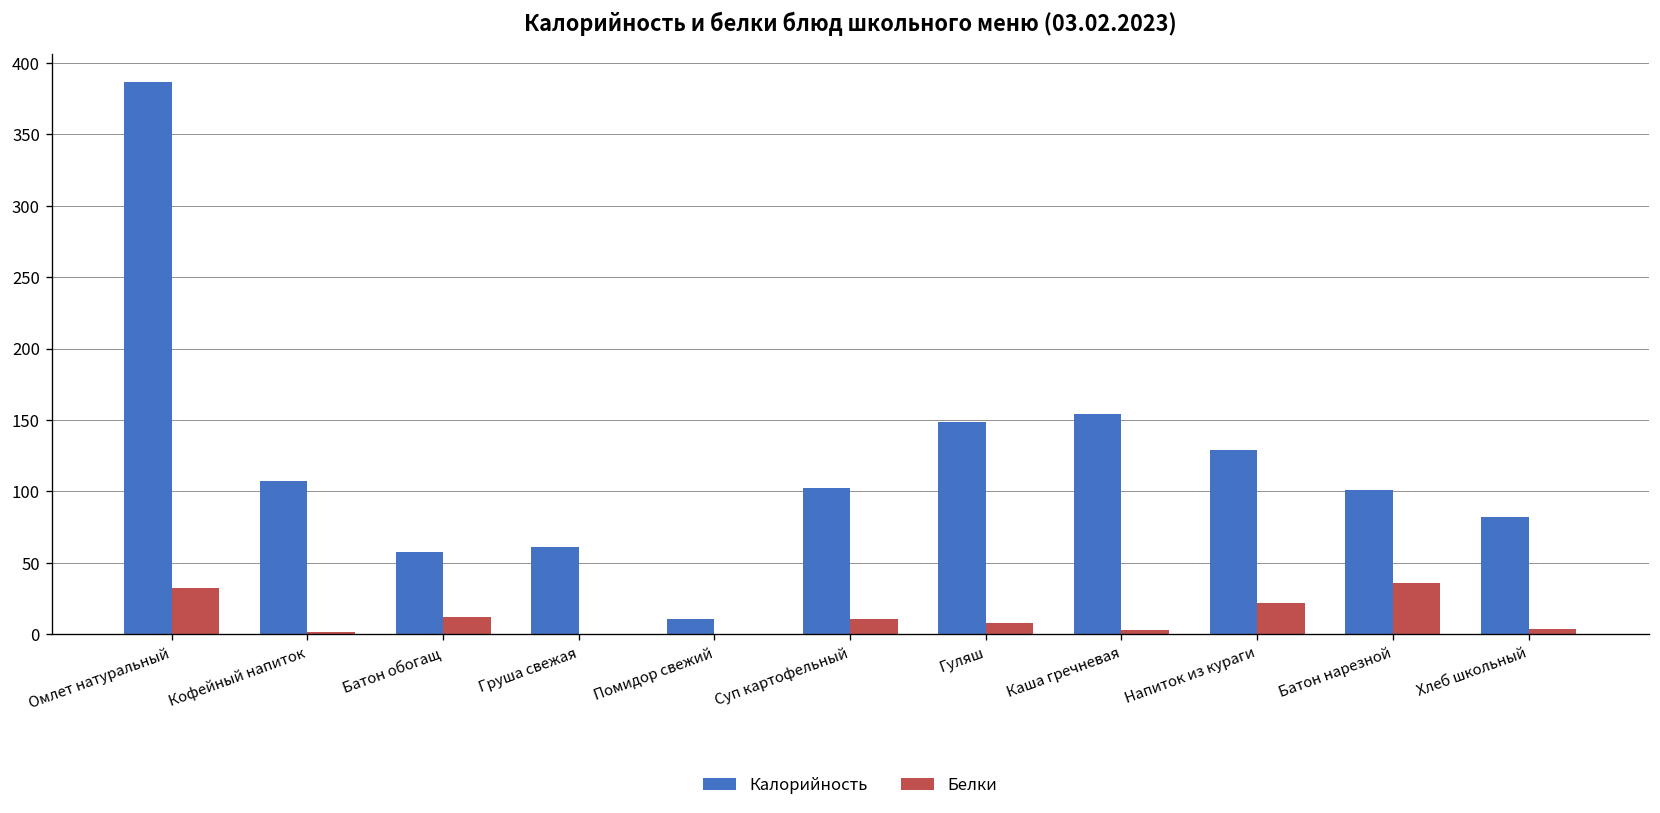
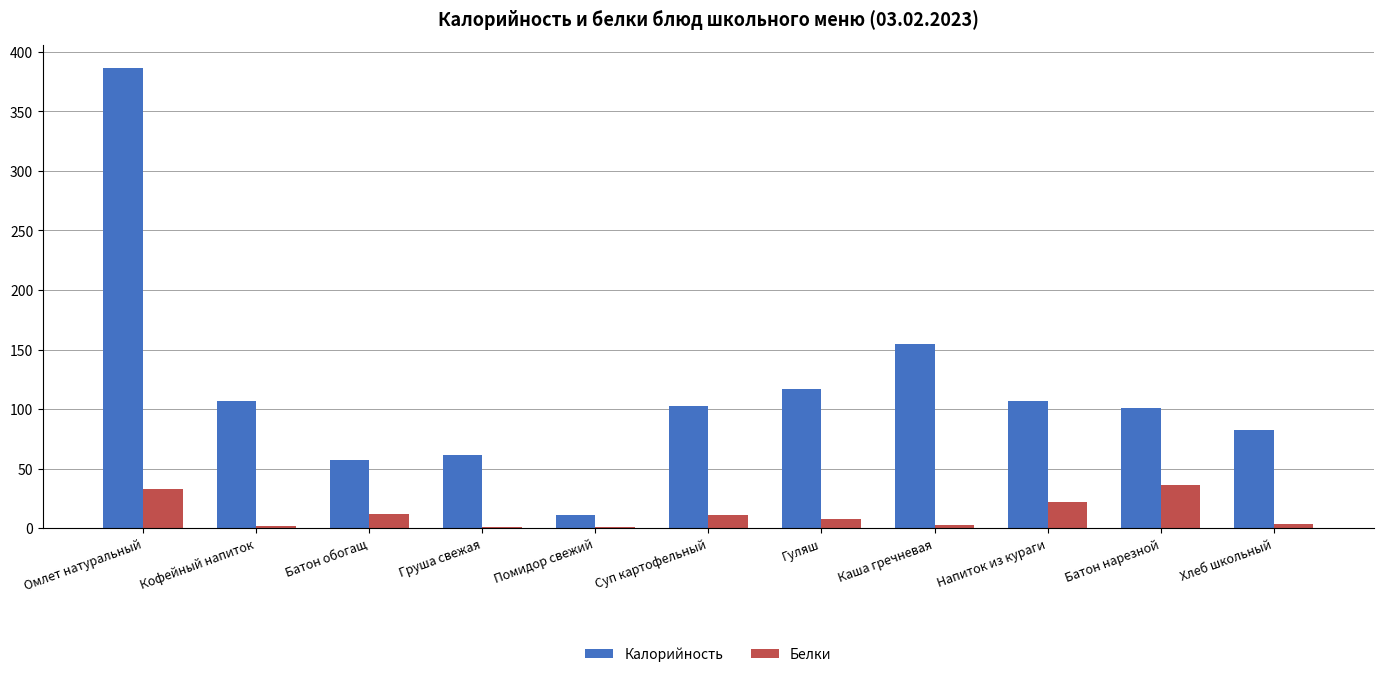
  {
    "Калорийность": {
      "Омлет натуральный": 387,
      "Кофейный напиток": 107,
      "Батон обогащ": 58,
      "Груша свежая": 61,
      "Помидор свежий": 11,
      "Суп картофельный": 103,
-     "Гуляш": 149,
+     "Гуляш": 117,
      "Каша гречневая": 155,
-     "Напиток из кураги": 129,
+     "Напиток из кураги": 107,
      "Батон нарезной": 101,
      "Хлеб школьный": 82
    },
    "Белки": {
      "Омлет натуральный": 33,
      "Батон обогащ": 12,
      "Суп картофельный": 11,
      "Гуляш": 8,
      "Каша гречневая": 3,
      "Напиток из кураги": 22,
      "Батон нарезной": 36,
      "Хлеб школьный": 4
    }
  }
